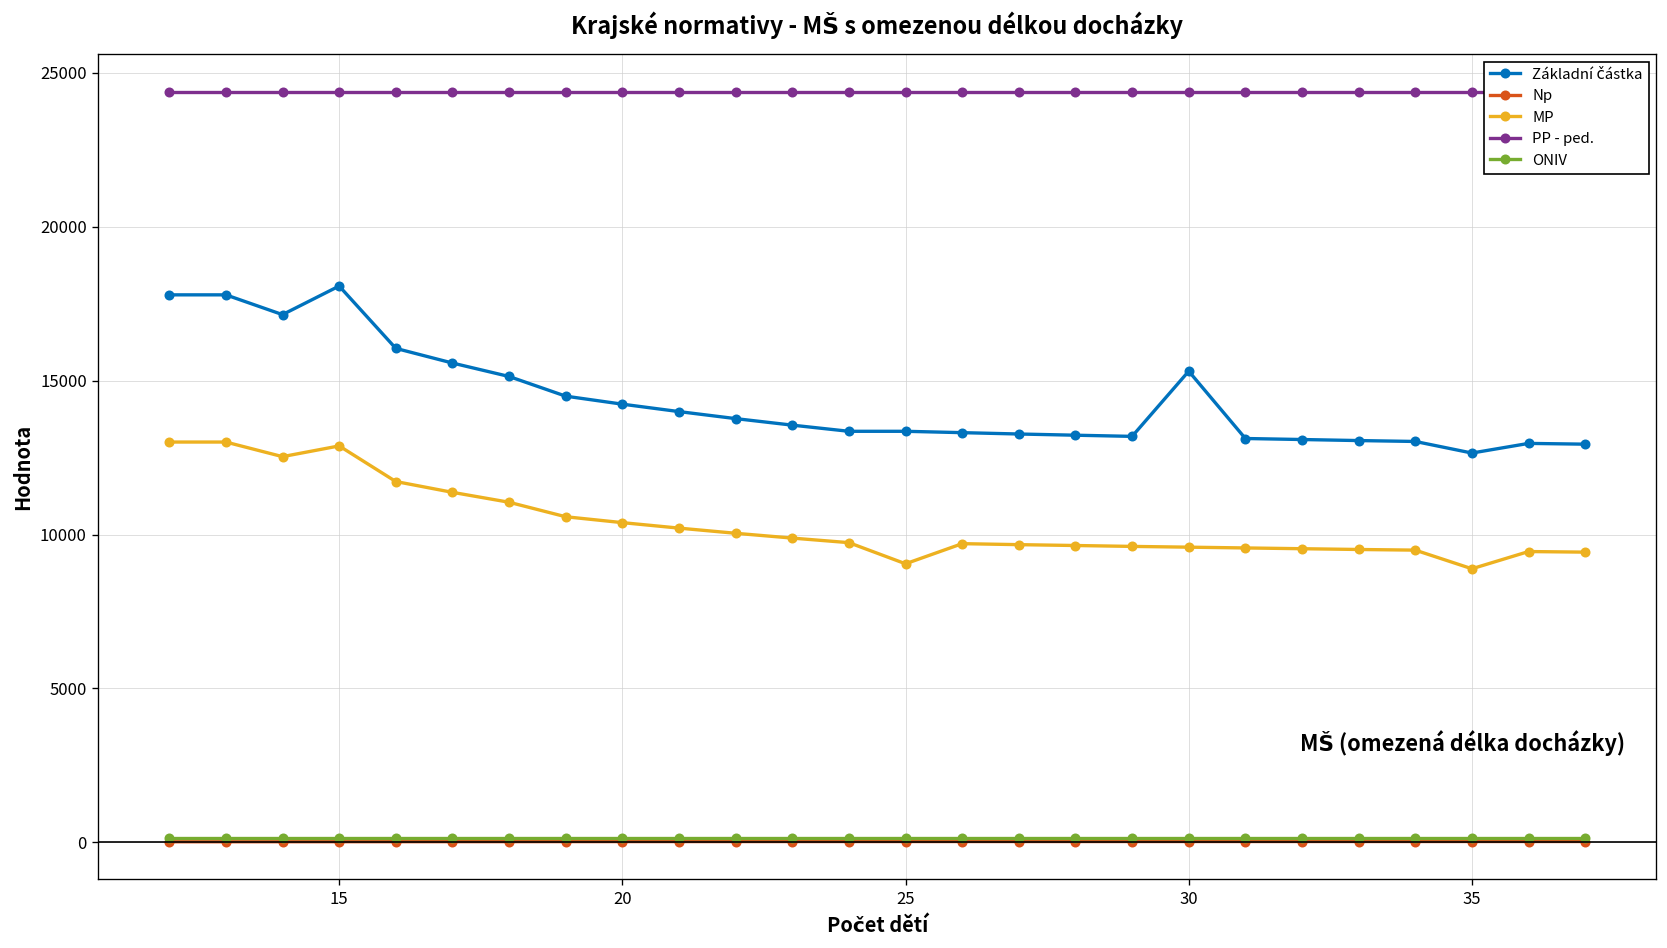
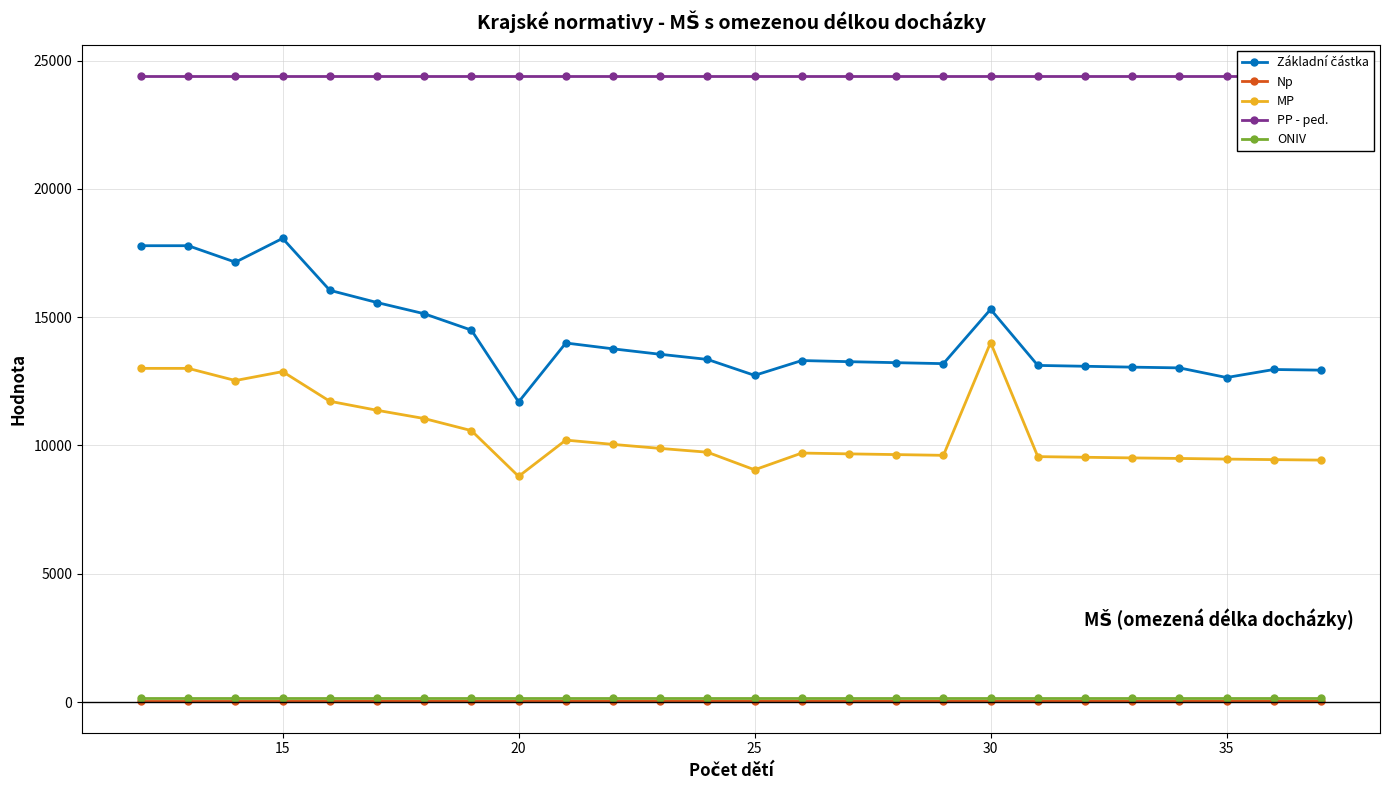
  {
    "Základní částka": {
      "15": 18100,
-     "20": 14200,
-     "25": 13400,
+     "20": 11700,
+     "25": 12700,
      "30": 15300,
      "35": 12600
    },
    "Np": {
      "15": 0,
      "20": 0,
      "25": 0,
      "30": 0,
      "35": 0
    },
    "MP": {
      "15": 12900,
-     "20": 10400,
+     "20": 8800,
      "25": 9100,
-     "30": 9600,
-     "35": 8900
+     "30": 14000,
+     "35": 9500
    },
    "PP - ped.": {
      "15": 24400,
      "20": 24400,
      "25": 24400,
      "30": 24400,
      "35": 24400
    },
    "ONIV": {
      "15": 100,
      "20": 100,
      "25": 100,
      "30": 100,
      "35": 100
    }
  }
